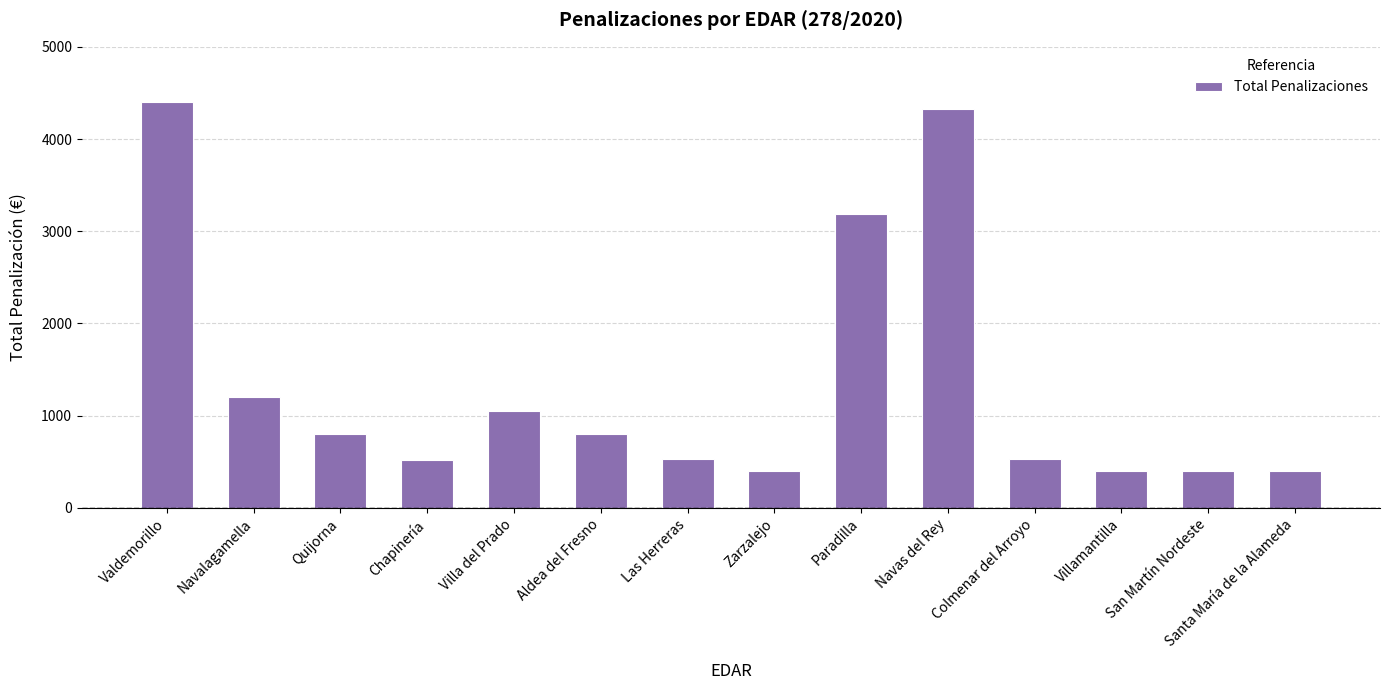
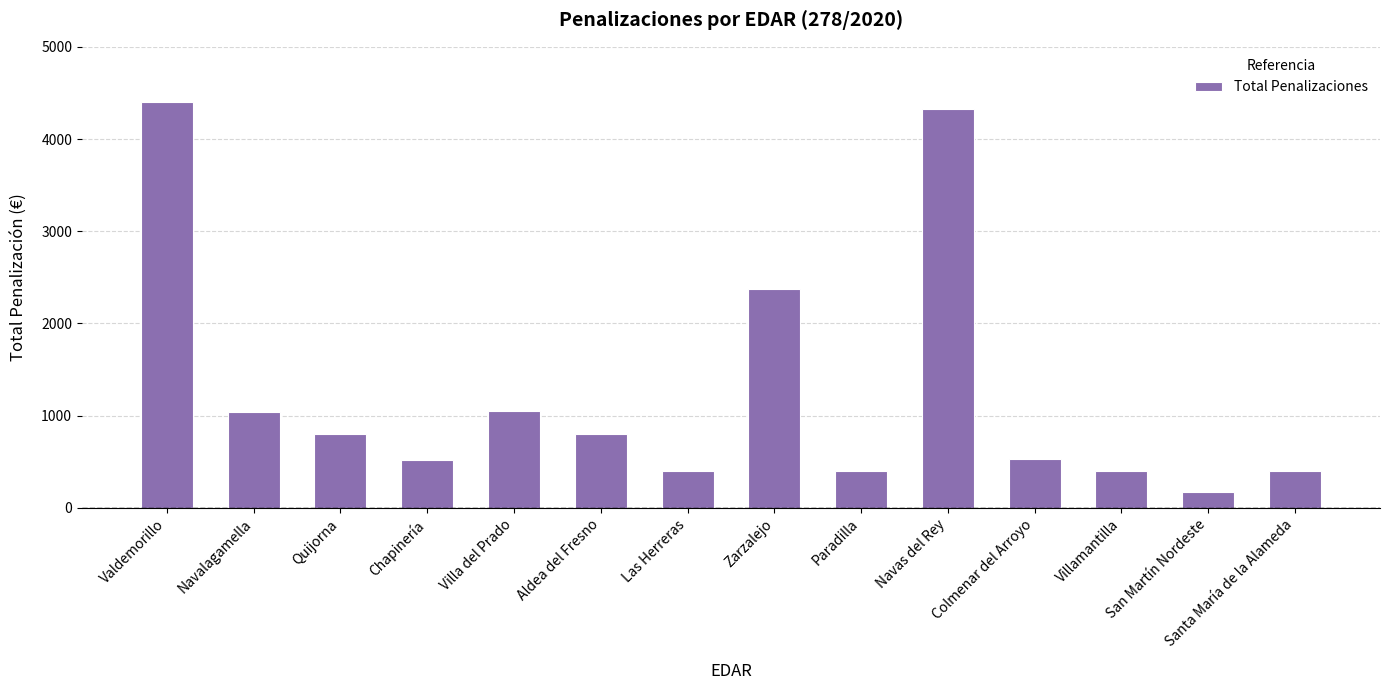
  {
    "Valdemorillo": 4400,
-   "Navalagamella": 1200,
+   "Navalagamella": 1000,
    "Quijorna": 800,
    "Chapinería": 500,
    "Villa del Prado": 1100,
    "Aldea del Fresno": 800,
-   "Las Herreras": 500,
-   "Zarzalejo": 400,
-   "Paradilla": 3200,
+   "Las Herreras": 400,
+   "Zarzalejo": 2400,
+   "Paradilla": 400,
    "Navas del Rey": 4300,
    "Colmenar del Arroyo": 500,
    "Villamantilla": 400,
-   "San Martín Nordeste": 400,
+   "San Martín Nordeste": 200,
    "Santa María de la Alameda": 400
  }
